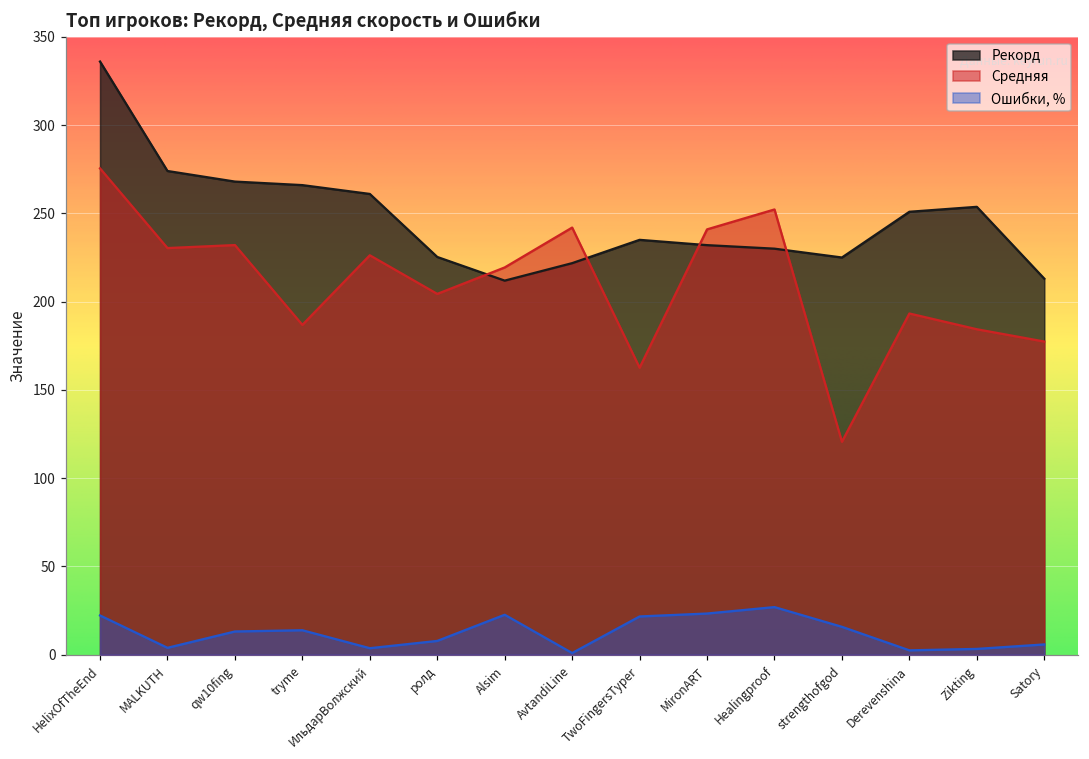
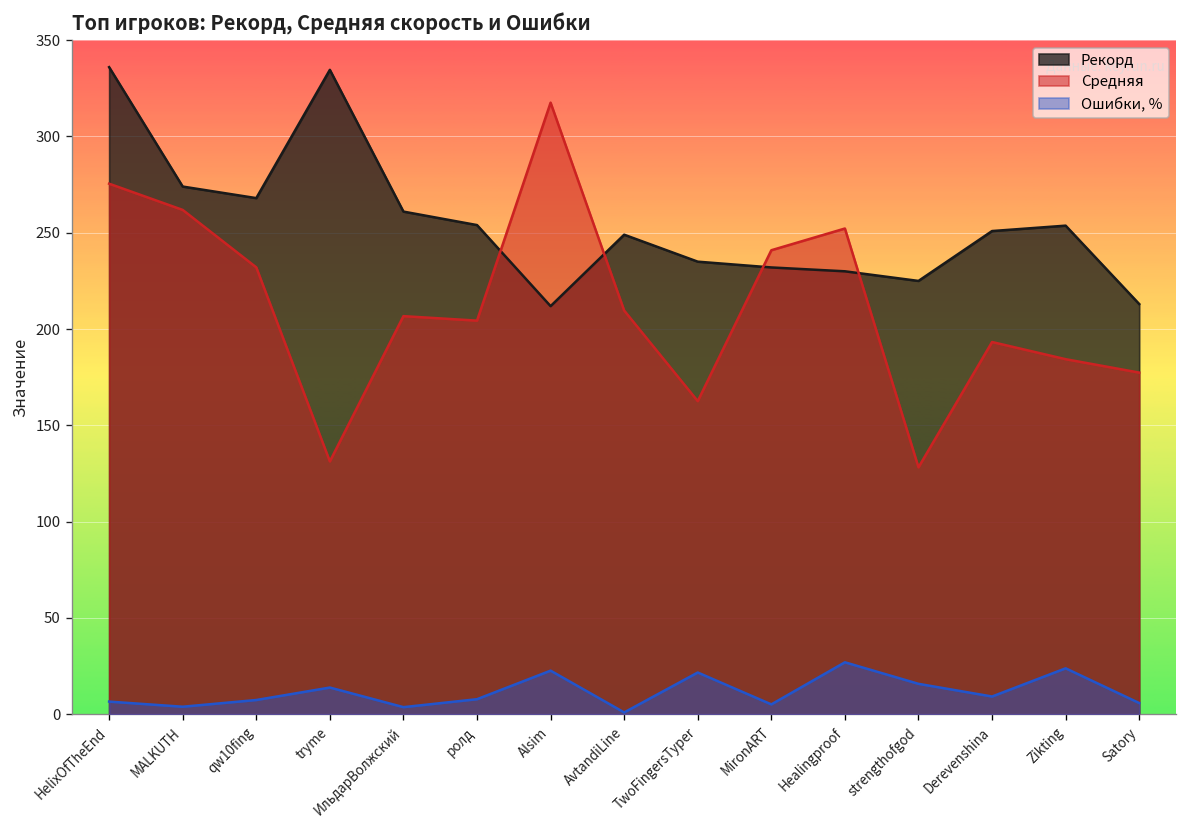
  {
    "Рекорд": {
      "HelixOfTheEnd": 336,
      "MALKUTH": 274,
      "qw10fing": 268,
-     "tryme": 266,
+     "tryme": 335,
      "ИльдарВолжский": 261,
-     "ролд": 225,
+     "ролд": 254,
      "Alsim": 212,
-     "AvtandiLine": 222,
+     "AvtandiLine": 249,
      "TwoFingersTyper": 235,
      "MironART": 232,
      "Healingproof": 230,
      "strengthofgod": 225,
      "Derevenshina": 251,
      "Zikting": 254,
      "Satory": 213
    },
    "Средняя": {
      "HelixOfTheEnd": 275,
-     "MALKUTH": 230,
+     "MALKUTH": 262,
      "qw10fing": 232,
-     "tryme": 187,
-     "ИльдарВолжский": 226,
+     "tryme": 131,
+     "ИльдарВолжский": 207,
      "ролд": 204,
-     "Alsim": 219,
-     "AvtandiLine": 242,
+     "Alsim": 318,
+     "AvtandiLine": 210,
      "TwoFingersTyper": 163,
      "MironART": 241,
      "Healingproof": 252,
-     "strengthofgod": 121,
+     "strengthofgod": 128,
      "Derevenshina": 193,
      "Zikting": 184,
      "Satory": 177
    },
    "Ошибки, %": {
-     "HelixOfTheEnd": 22,
+     "HelixOfTheEnd": 7,
      "MALKUTH": 4,
-     "qw10fing": 13,
+     "qw10fing": 7,
      "tryme": 14,
      "ИльдарВолжский": 4,
      "ролд": 8,
      "Alsim": 23,
      "AvtandiLine": 1,
      "TwoFingersTyper": 22,
-     "MironART": 23,
+     "MironART": 5,
      "Healingproof": 27,
      "strengthofgod": 16,
-     "Derevenshina": 2,
-     "Zikting": 3,
+     "Derevenshina": 9,
+     "Zikting": 24,
      "Satory": 6
    }
  }
